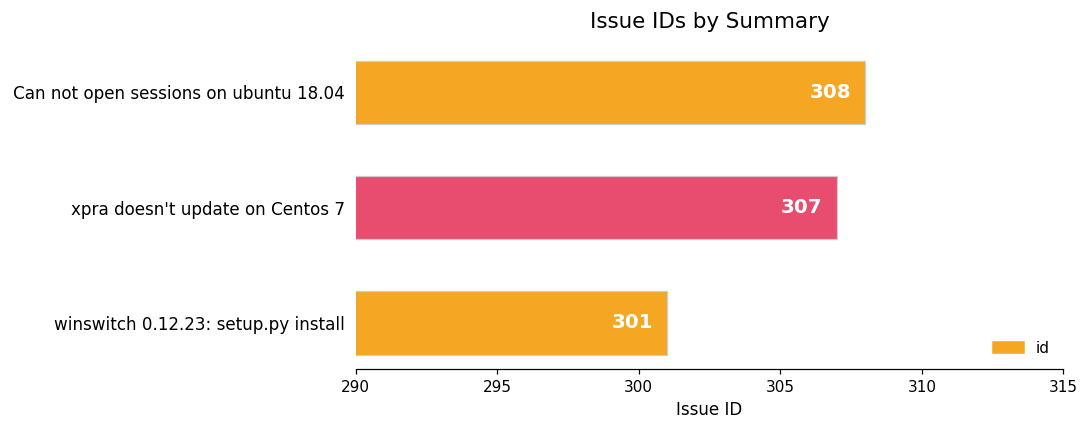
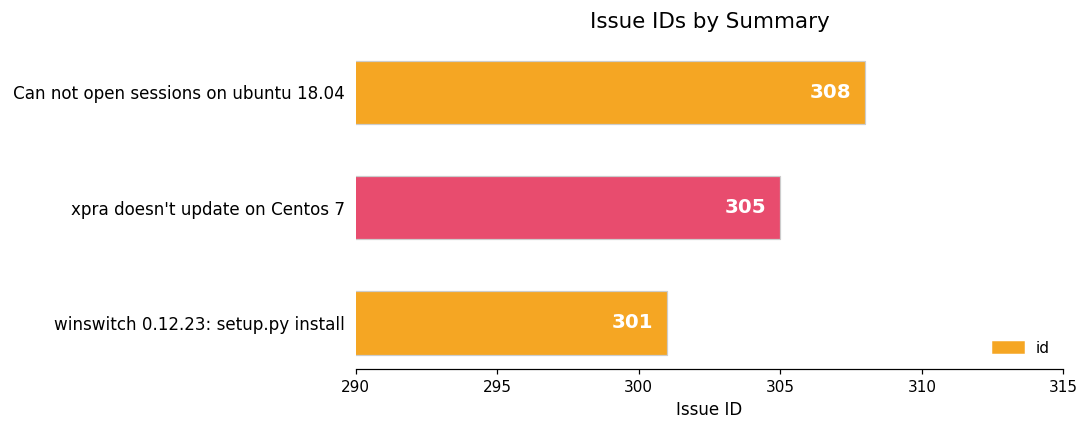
  {
    "Can not open sessions on ubuntu 18.04": 308,
-   "xpra doesn't update on Centos 7": 307,
+   "xpra doesn't update on Centos 7": 305,
    "winswitch 0.12.23: setup.py install": 301
  }
